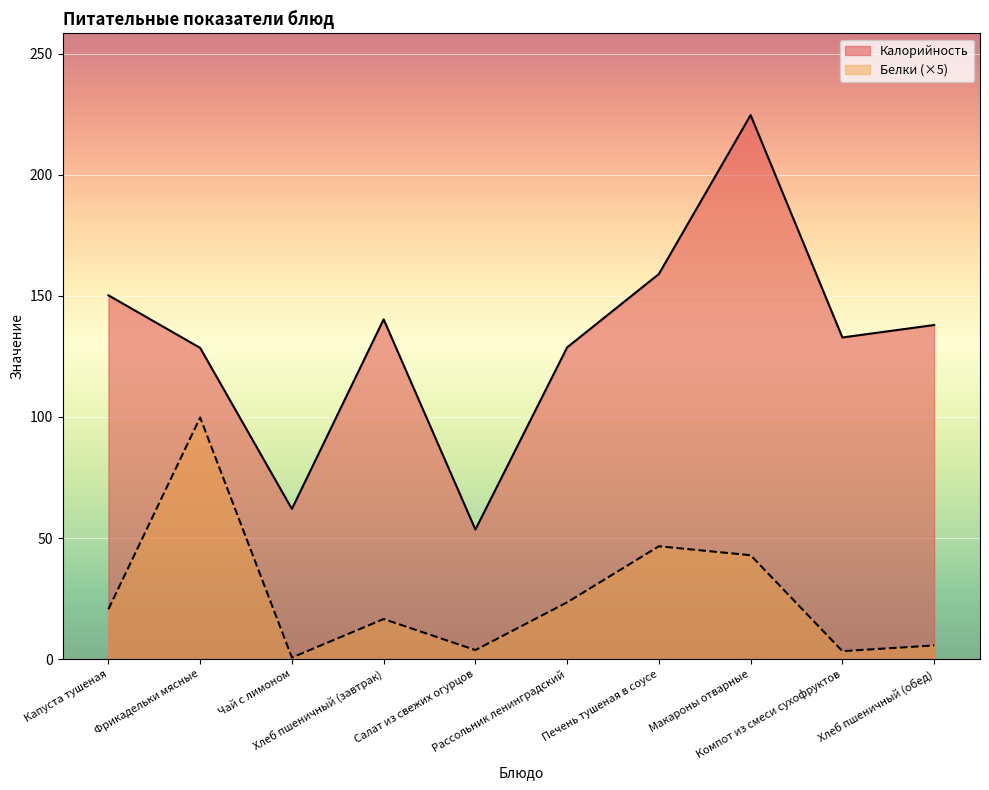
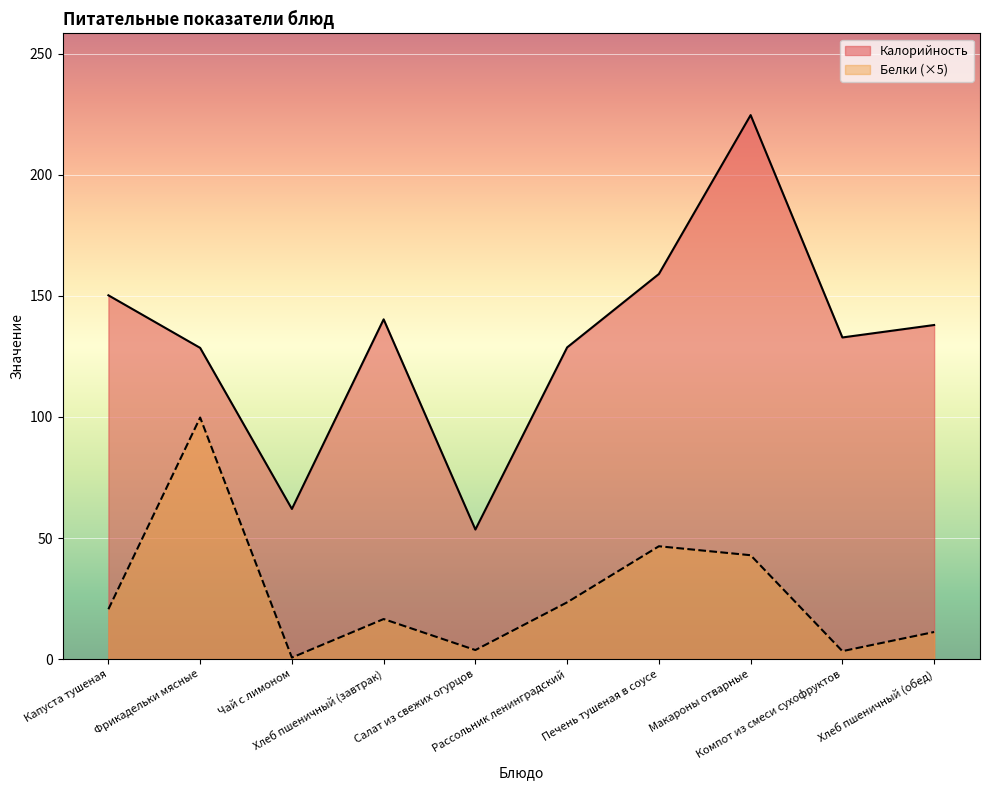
  {
    "Калорийность": {
      "Капуста тушеная": 150,
      "Фрикадельки мясные": 129,
      "Чай с лимоном": 62,
      "Хлеб пшеничный (завтрак)": 140,
      "Салат из свежих огурцов": 54,
      "Рассольник ленинградский": 129,
      "Печень тушеная в соусе": 159,
      "Макароны отварные": 225,
      "Компот из смеси сухофруктов": 133,
      "Хлеб пшеничный (обед)": 138
    },
    "Белки (×5)": {
      "Капуста тушеная": 21,
      "Фрикадельки мясные": 100,
      "Чай с лимоном": 1,
      "Хлеб пшеничный (завтрак)": 17,
      "Салат из свежих огурцов": 4,
      "Рассольник ленинградский": 23,
      "Печень тушеная в соусе": 47,
      "Макароны отварные": 43,
      "Компот из смеси сухофруктов": 3,
-     "Хлеб пшеничный (обед)": 6
+     "Хлеб пшеничный (обед)": 11
    }
  }
